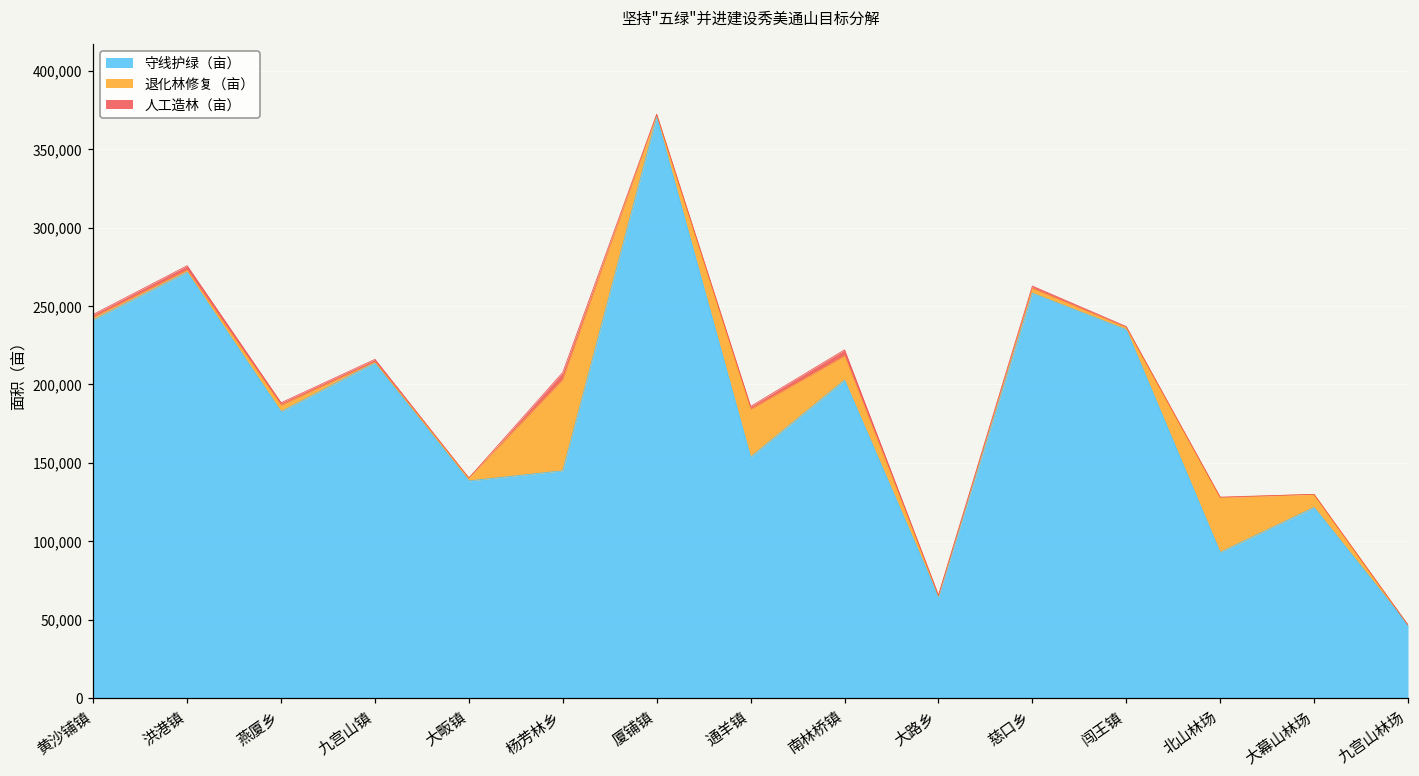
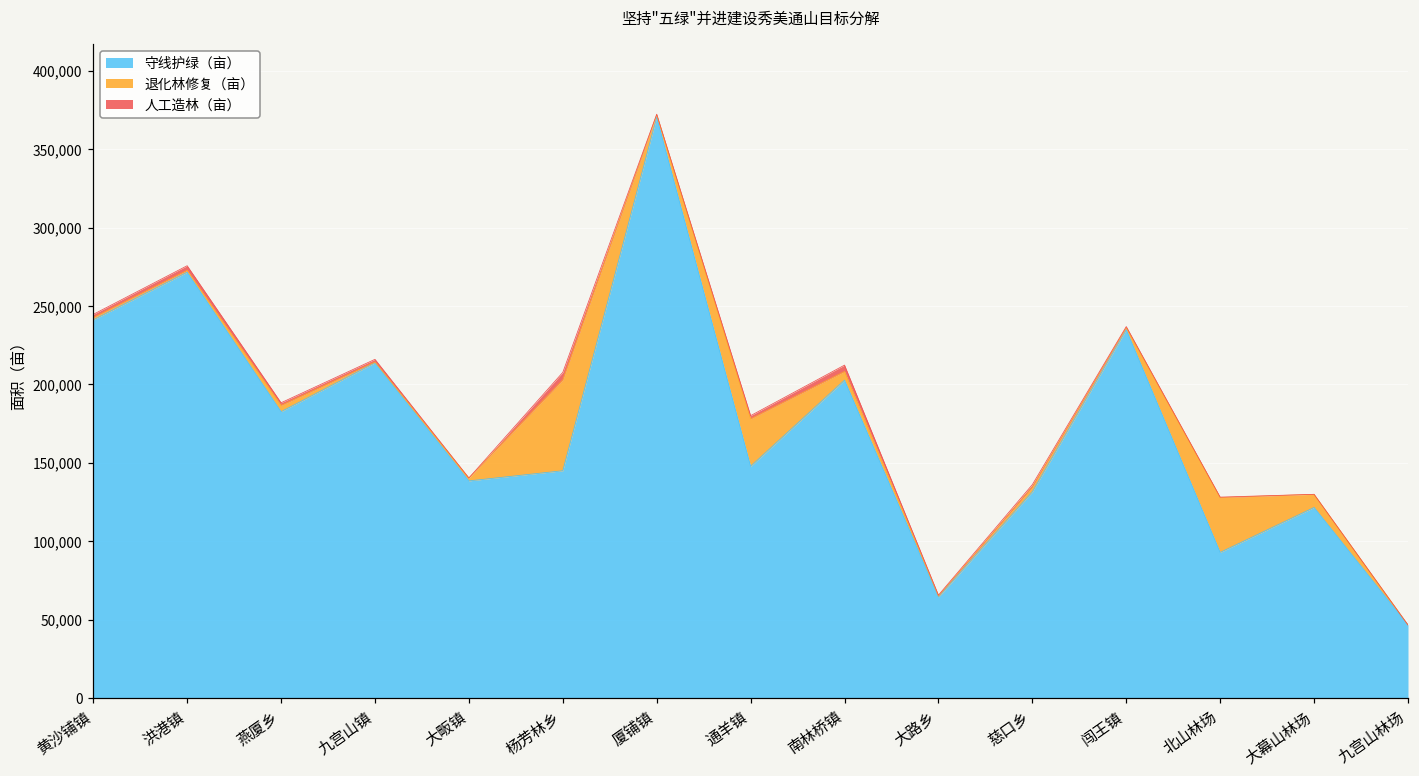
  {
    "守线护绿（亩）": {
      "燕厦乡": "183,000",
      "大畈镇": "138,000",
      "杨芳林乡": "145,000",
-     "通羊镇": "154,000",
+     "通羊镇": "148,000",
      "南林桥镇": "203,000",
-     "慈口乡": "258,000",
+     "慈口乡": "132,000",
      "北山林场": "93,000",
      "大幕山林场": "122,000"
    },
    "退化林修复（亩）": {
      "杨芳林乡": "58,000",
      "通羊镇": "30,000",
-     "南林桥镇": "15,000"
+     "南林桥镇": "6,000"
    },
    "人工造林（亩）": {
      "黄沙铺镇": "2,000",
      "洪港镇": "3,000",
      "杨芳林乡": "5,000",
      "通羊镇": "2,000",
      "南林桥镇": "4,000"
    }
  }
